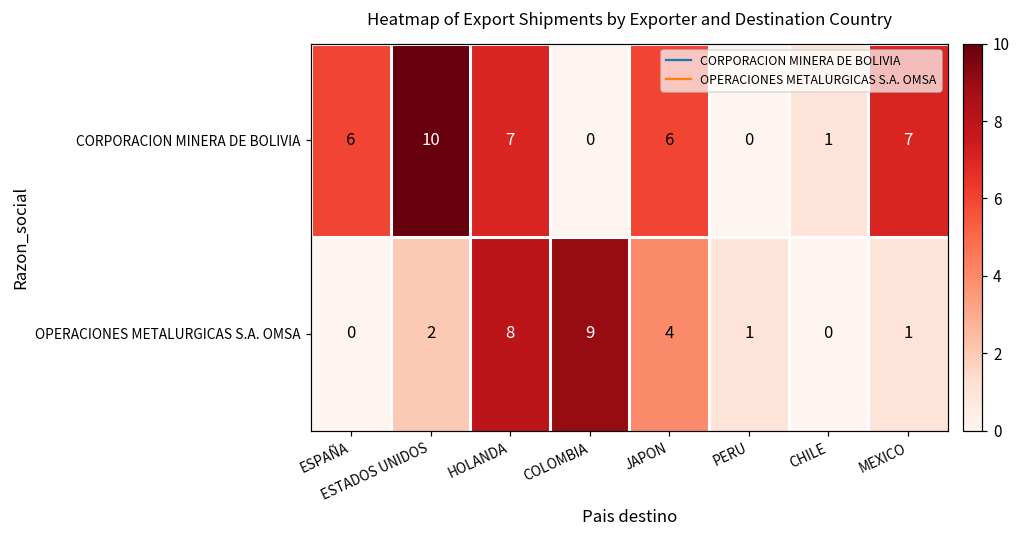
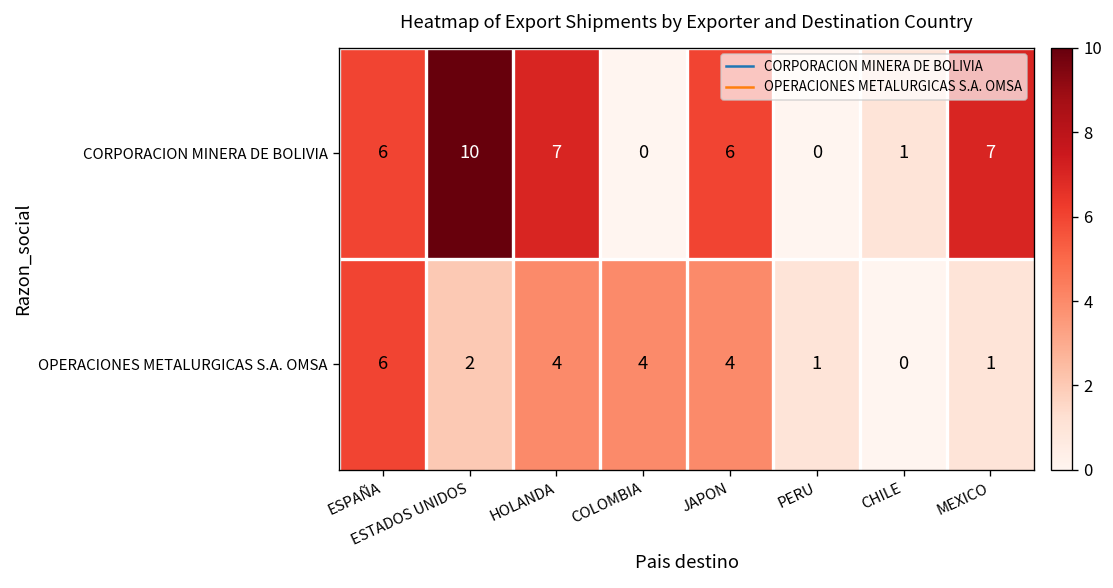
  {
    "CORPORACION MINERA DE BOLIVIA": {
      "ESPAÑA": 6,
      "ESTADOS UNIDOS": 10,
      "HOLANDA": 7,
      "COLOMBIA": 0,
      "JAPON": 6,
      "PERU": 0,
      "CHILE": 1,
      "MEXICO": 7
    },
    "OPERACIONES METALURGICAS S.A. OMSA": {
-     "ESPAÑA": 0,
+     "ESPAÑA": 6,
      "ESTADOS UNIDOS": 2,
-     "HOLANDA": 8,
-     "COLOMBIA": 9,
+     "HOLANDA": 4,
+     "COLOMBIA": 4,
      "JAPON": 4,
      "PERU": 1,
      "CHILE": 0,
      "MEXICO": 1
    }
  }
